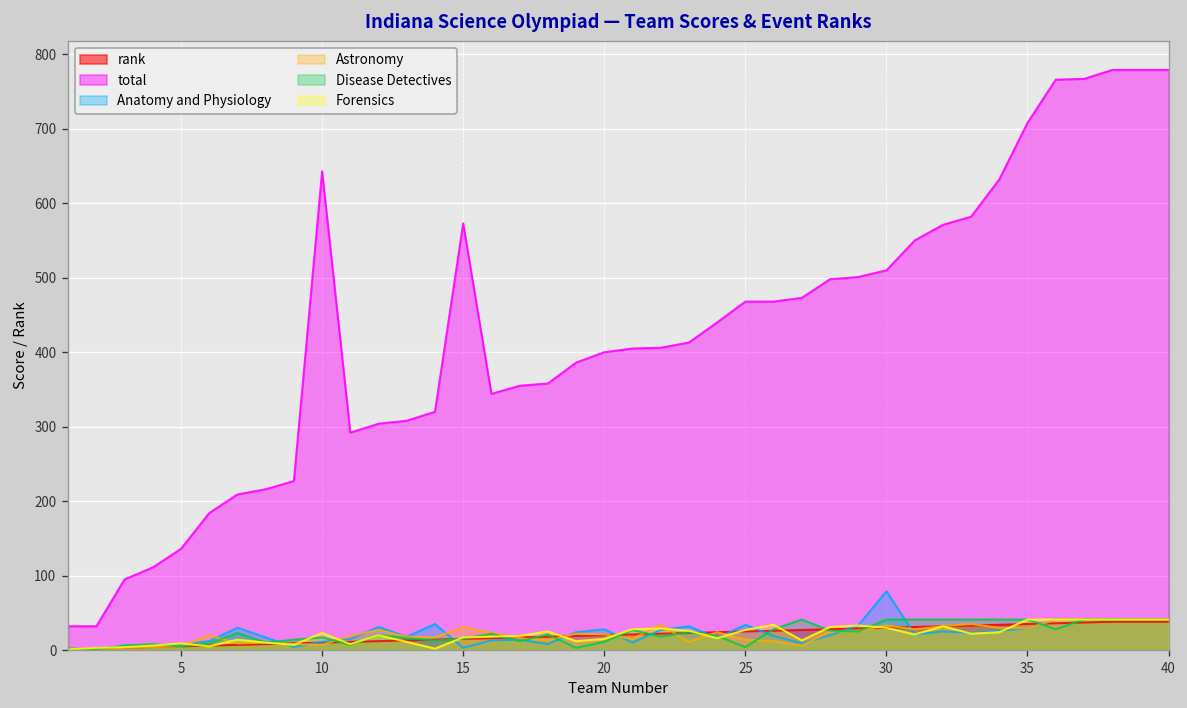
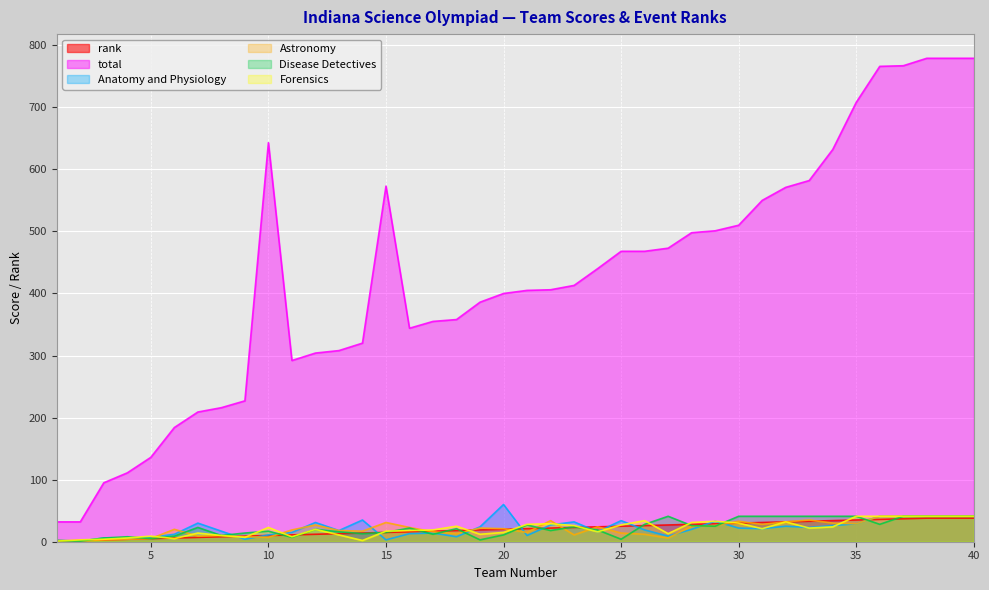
  {
    "rank": {
      "35": 40
    },
    "total": {
      "5": 140,
      "10": 640,
      "15": 570,
      "20": 400,
      "25": 470,
      "30": 510,
      "35": 710,
      "40": 780
    },
    "Anatomy and Physiology": {
      "15": 0,
-     "20": 30,
+     "20": 60,
      "25": 30,
-     "30": 80
+     "30": 20
    },
    "Disease Detectives": {
      "10": 20,
      "25": 0,
      "30": 40
    }
  }
